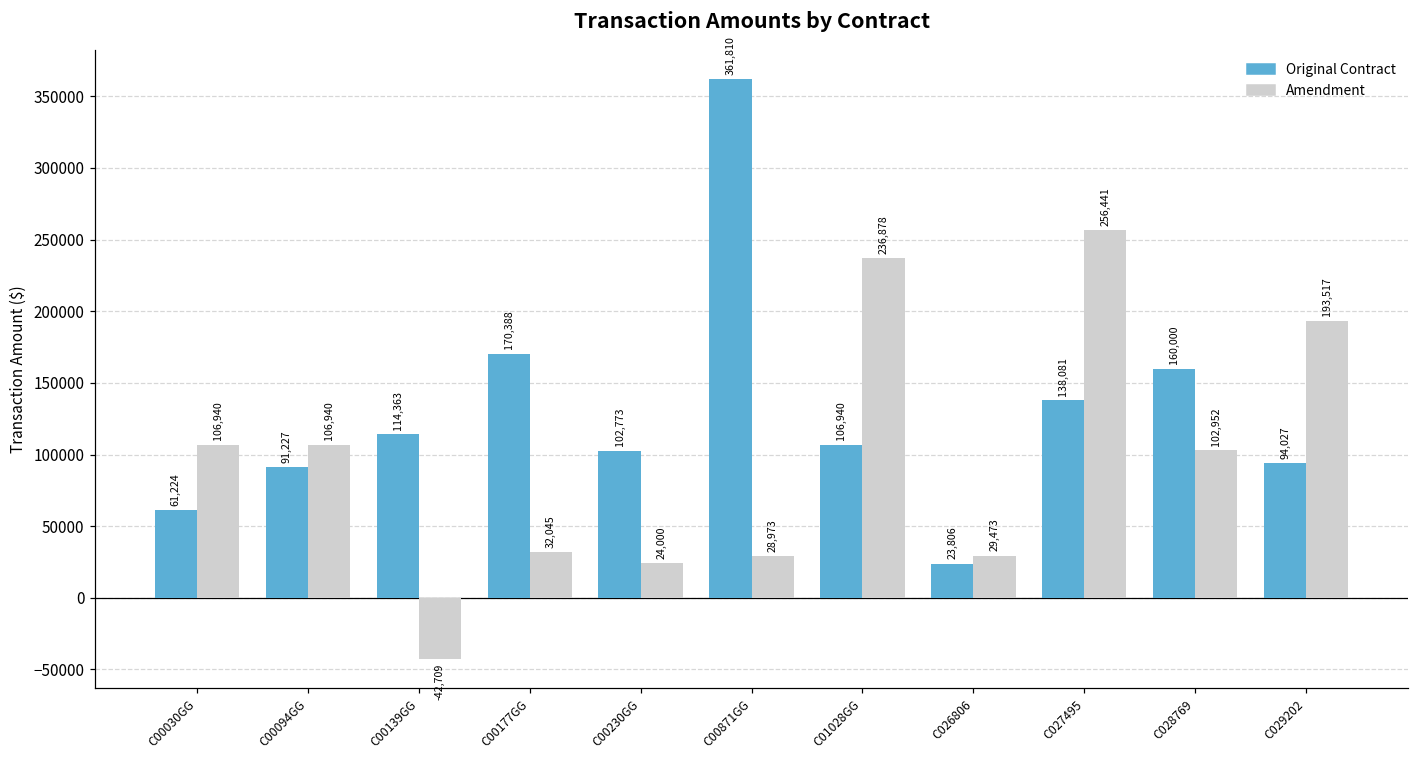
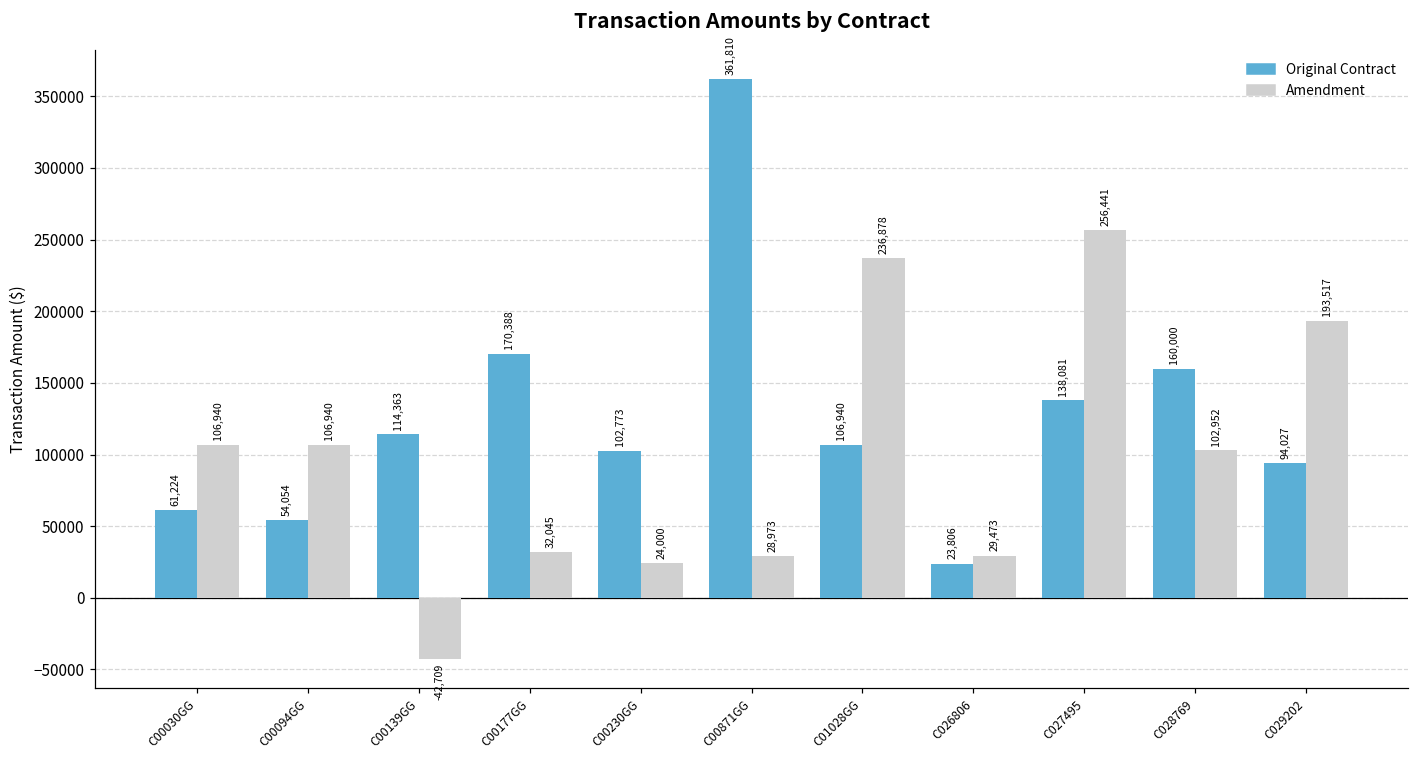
  {
    "Original Contract": {
      "C00030GG": "61,224",
-     "C00094GG": "91,227",
+     "C00094GG": "54,054",
      "C00139GG": "114,363",
      "C00177GG": "170,388",
      "C00230GG": "102,773",
      "C00871GG": "361,810",
      "C01028GG": "106,940",
      "C026806": "23,806",
      "C027495": "138,081",
      "C028769": "160,000",
      "C029202": "94,027"
    },
    "Amendment": {
      "C00030GG": "106,940",
      "C00094GG": "106,940",
      "C00139GG": "-42,709",
      "C00177GG": "32,045",
      "C00230GG": "24,000",
      "C00871GG": "28,973",
      "C01028GG": "236,878",
      "C026806": "29,473",
      "C027495": "256,441",
      "C028769": "102,952",
      "C029202": "193,517"
    }
  }
